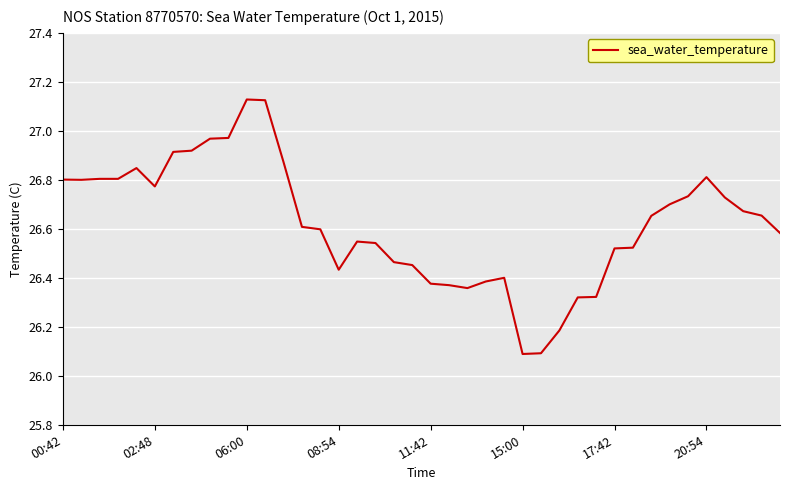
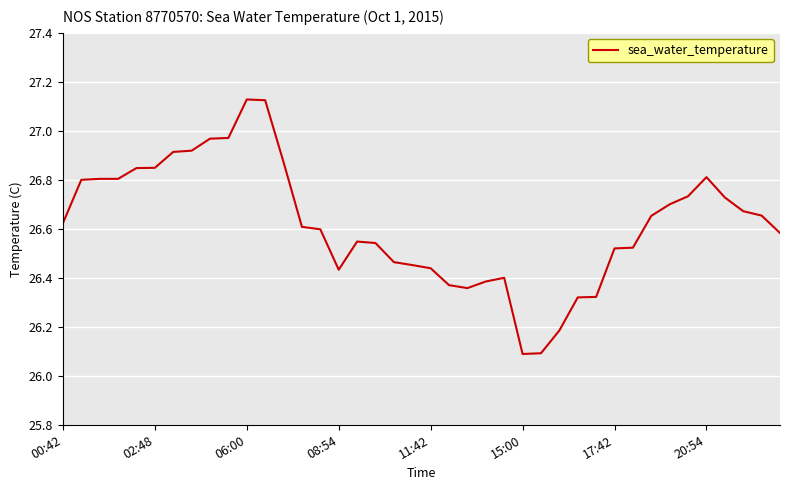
  {
-   "00:42": 26.80,
-   "02:48": 26.77,
+   "00:42": 26.62,
+   "02:48": 26.85,
    "06:00": 27.13,
    "08:54": 26.43,
-   "11:42": 26.38,
+   "11:42": 26.44,
    "15:00": 26.09,
    "17:42": 26.52,
    "20:54": 26.81
  }
